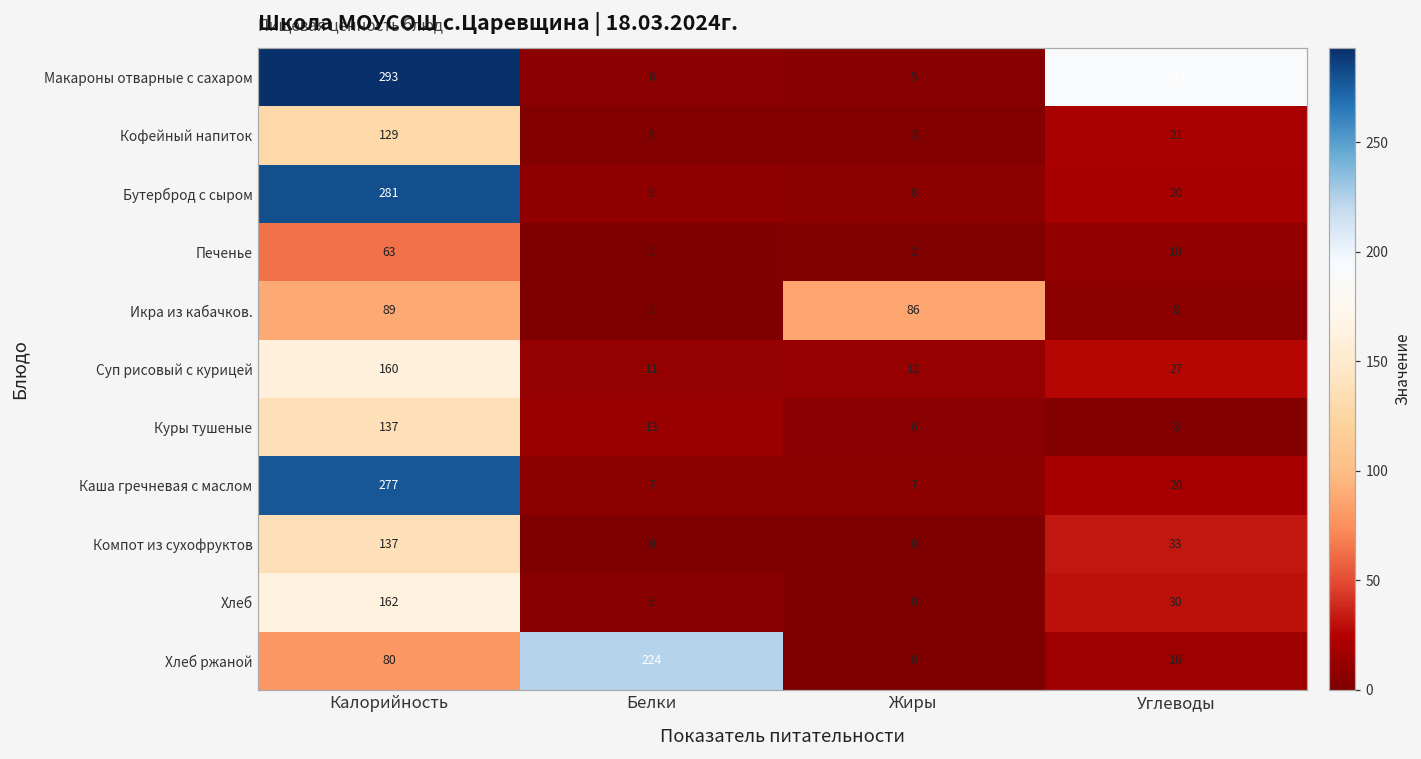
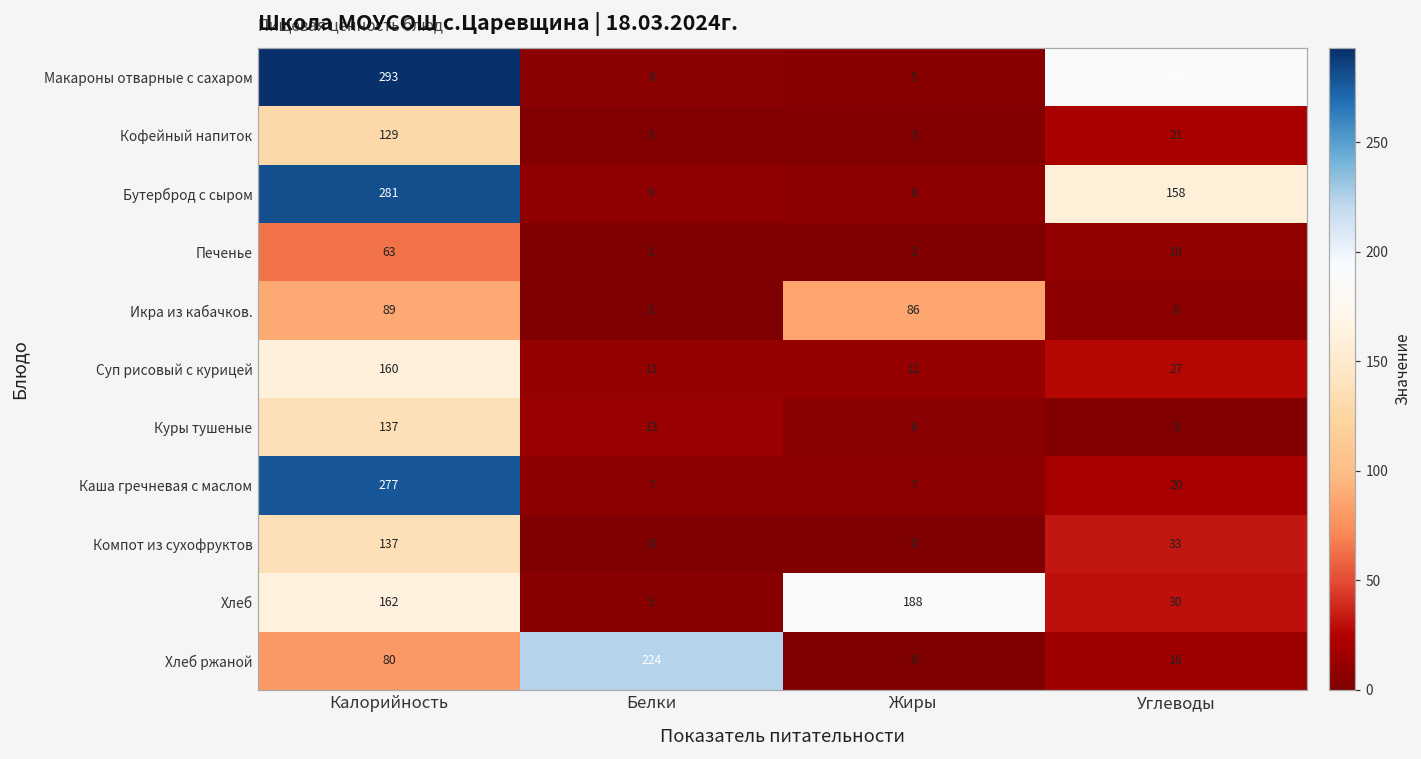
  {
    "Макароны отварные с сахаром": {
      "Калорийность": 293,
      "Белки": 6,
      "Жиры": 5
    },
    "Кофейный напиток": {
      "Калорийность": 129,
      "Белки": 3,
      "Жиры": 3,
      "Углеводы": 21
    },
    "Бутерброд с сыром": {
      "Калорийность": 281,
      "Белки": 9,
      "Жиры": 8,
-     "Углеводы": 20
+     "Углеводы": 158
    },
    "Печенье": {
      "Калорийность": 63,
      "Белки": 1,
      "Жиры": 2,
      "Углеводы": 10
    },
    "Икра из кабачков.": {
      "Калорийность": 89,
      "Белки": 1,
      "Жиры": 86,
      "Углеводы": 8
    },
    "Суп рисовый с курицей": {
      "Калорийность": 160,
      "Белки": 11,
      "Жиры": 12,
      "Углеводы": 27
    },
    "Куры тушеные": {
      "Калорийность": 137,
      "Белки": 13,
      "Жиры": 6,
      "Углеводы": 3
    },
    "Каша гречневая с маслом": {
      "Калорийность": 277,
      "Белки": 7,
      "Жиры": 7,
      "Углеводы": 20
    },
    "Компот из сухофруктов": {
      "Калорийность": 137,
      "Белки": 0,
      "Жиры": 0,
      "Углеводы": 33
    },
    "Хлеб": {
      "Калорийность": 162,
      "Белки": 5,
-     "Жиры": 0,
+     "Жиры": 188,
      "Углеводы": 30
    },
    "Хлеб ржаной": {
      "Калорийность": 80,
      "Белки": 224,
      "Жиры": 0,
      "Углеводы": 16
    }
  }
